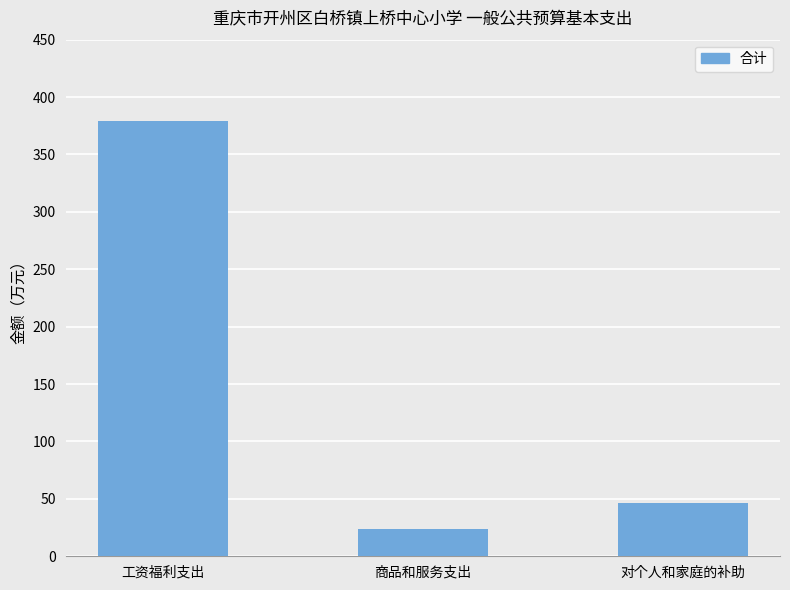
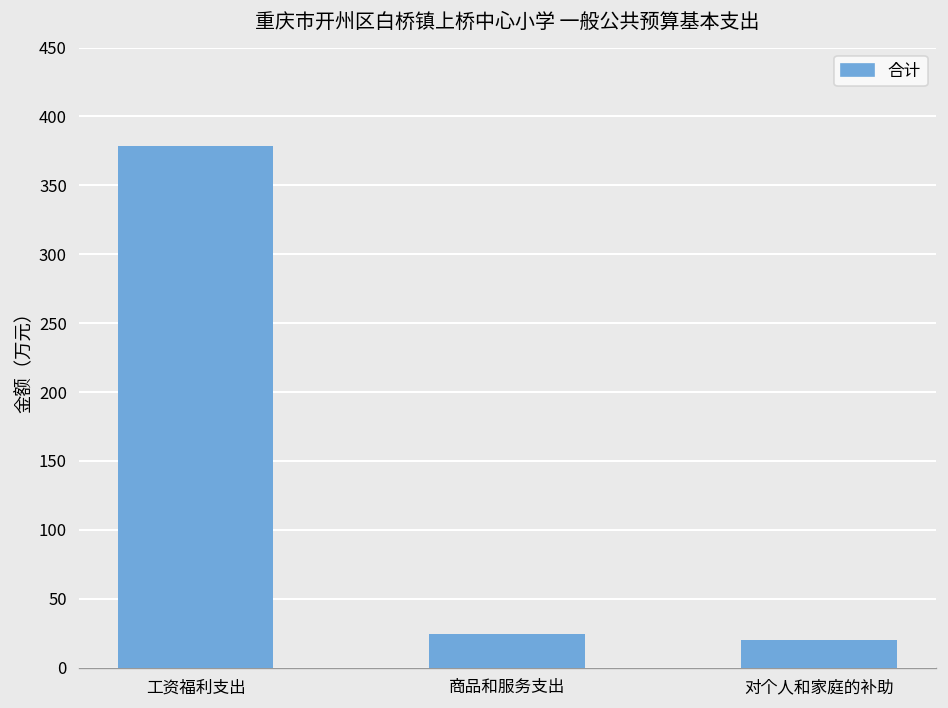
  {
    "工资福利支出": 379,
    "商品和服务支出": 24,
-   "对个人和家庭的补助": 46
+   "对个人和家庭的补助": 20
  }
